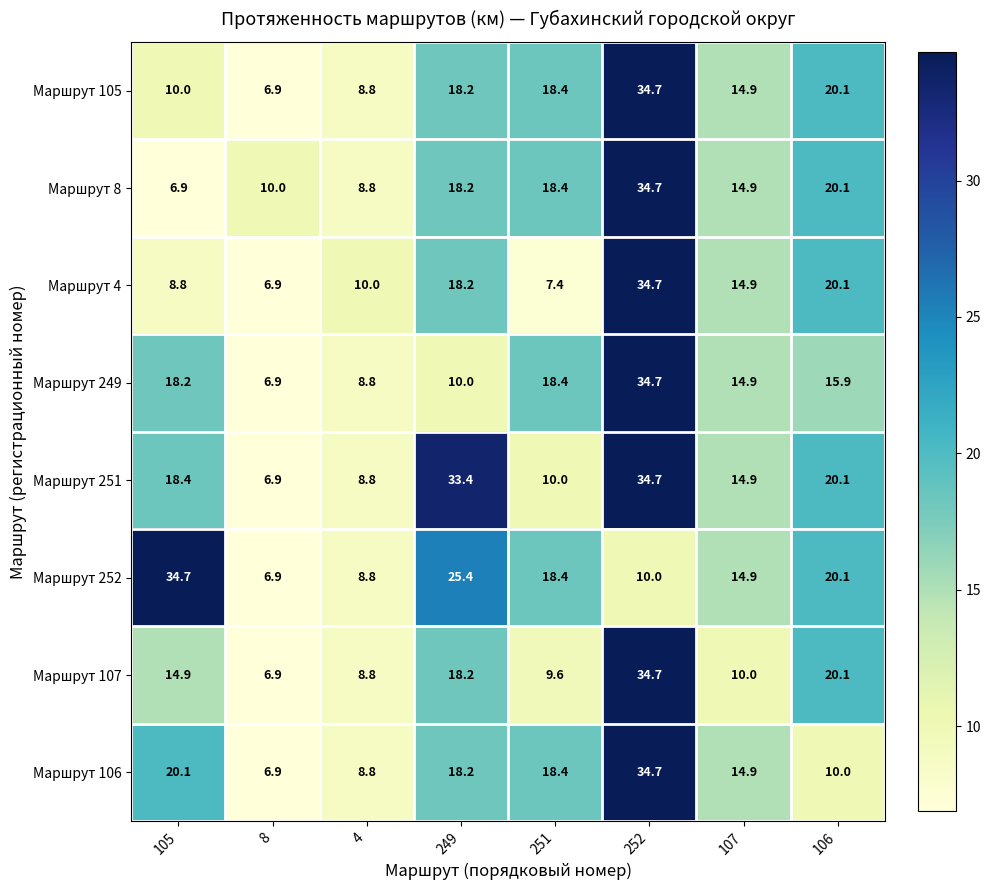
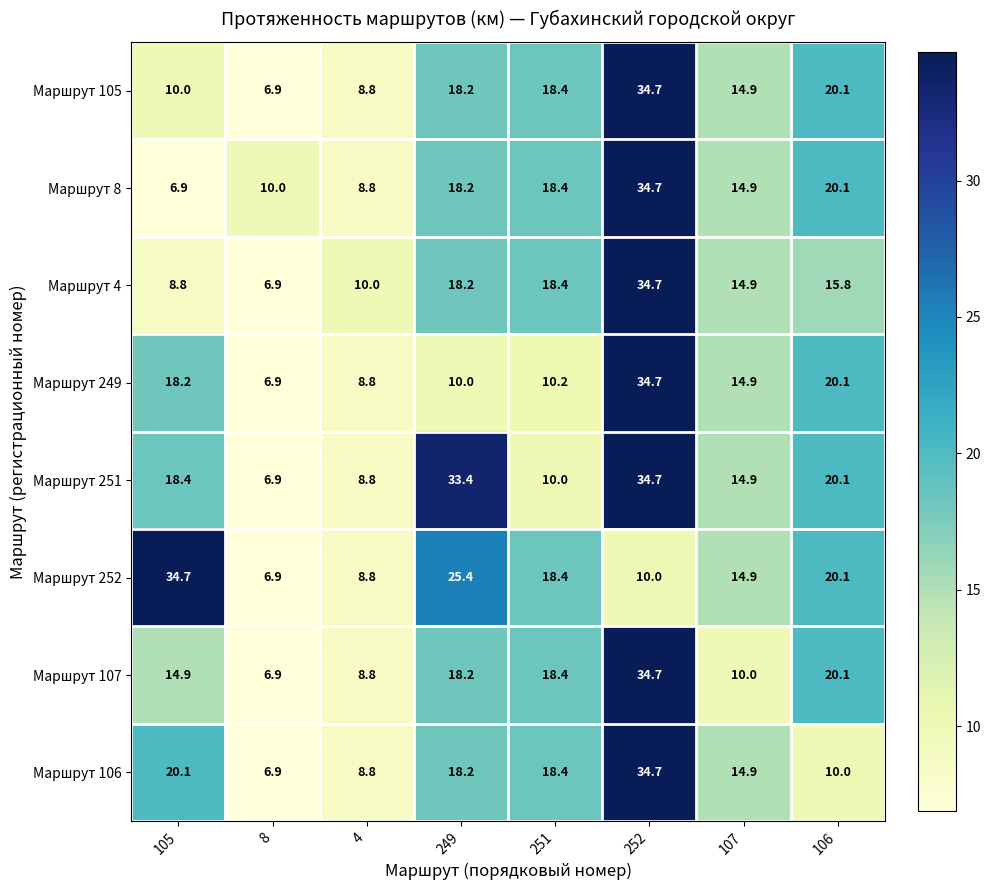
  {
    "Маршрут 105": {
      "105": 10.0,
      "8": 6.9,
      "4": 8.8,
      "249": 18.2,
      "251": 18.4,
      "252": 34.7,
      "107": 14.9,
      "106": 20.1
    },
    "Маршрут 8": {
      "105": 6.9,
      "8": 10.0,
      "4": 8.8,
      "249": 18.2,
      "251": 18.4,
      "252": 34.7,
      "107": 14.9,
      "106": 20.1
    },
    "Маршрут 4": {
      "105": 8.8,
      "8": 6.9,
      "4": 10.0,
      "249": 18.2,
-     "251": 7.4,
+     "251": 18.4,
      "252": 34.7,
      "107": 14.9,
-     "106": 20.1
+     "106": 15.8
    },
    "Маршрут 249": {
      "105": 18.2,
      "8": 6.9,
      "4": 8.8,
      "249": 10.0,
-     "251": 18.4,
+     "251": 10.2,
      "252": 34.7,
      "107": 14.9,
-     "106": 15.9
+     "106": 20.1
    },
    "Маршрут 251": {
      "105": 18.4,
      "8": 6.9,
      "4": 8.8,
      "249": 33.4,
      "251": 10.0,
      "252": 34.7,
      "107": 14.9,
      "106": 20.1
    },
    "Маршрут 252": {
      "105": 34.7,
      "8": 6.9,
      "4": 8.8,
      "249": 25.4,
      "251": 18.4,
      "252": 10.0,
      "107": 14.9,
      "106": 20.1
    },
    "Маршрут 107": {
      "105": 14.9,
      "8": 6.9,
      "4": 8.8,
      "249": 18.2,
-     "251": 9.6,
+     "251": 18.4,
      "252": 34.7,
      "107": 10.0,
      "106": 20.1
    },
    "Маршрут 106": {
      "105": 20.1,
      "8": 6.9,
      "4": 8.8,
      "249": 18.2,
      "251": 18.4,
      "252": 34.7,
      "107": 14.9,
      "106": 10.0
    }
  }
